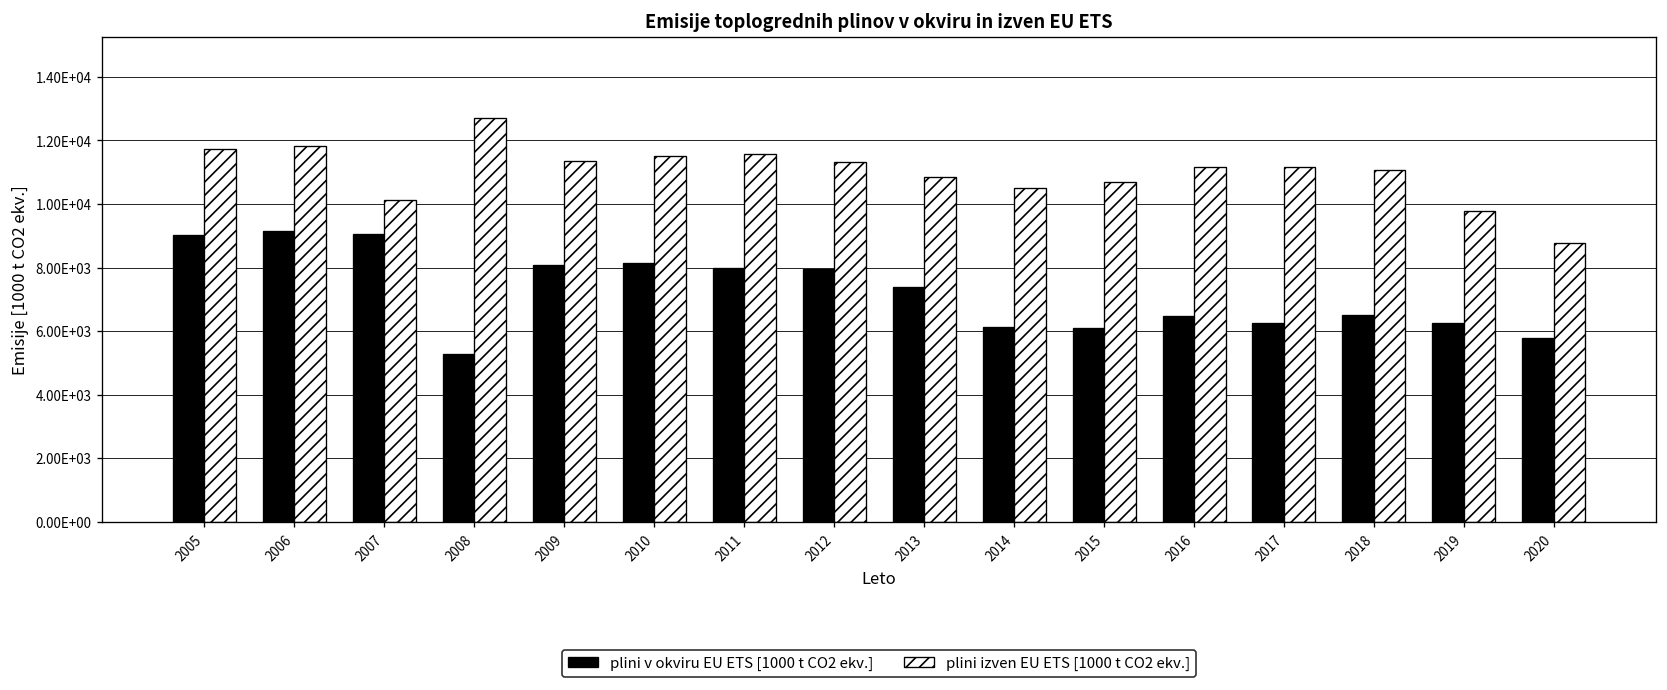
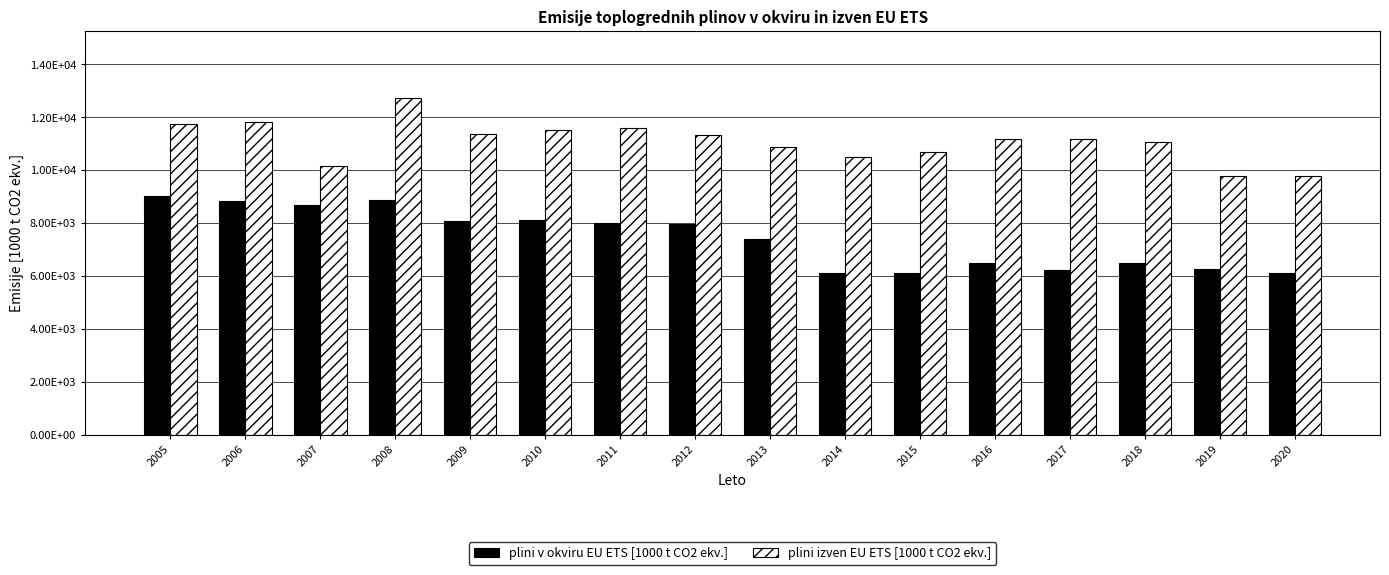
  {
    "plini v okviru EU ETS [1000 t CO2 ekv.]": {
      "2005": 9000,
-     "2006": 9200,
-     "2007": 9000,
-     "2008": 5300,
+     "2006": 8800,
+     "2007": 8700,
+     "2008": 8900,
      "2009": 8100,
      "2010": 8100,
      "2011": 8000,
      "2012": 8000,
      "2013": 7400,
      "2014": 6100,
      "2015": 6100,
      "2016": 6500,
      "2017": 6200,
      "2018": 6500,
      "2019": 6300,
-     "2020": 5800
+     "2020": 6100
    },
    "plini izven EU ETS [1000 t CO2 ekv.]": {
      "2005": 11700,
      "2006": 11800,
      "2007": 10100,
      "2008": 12700,
      "2009": 11300,
      "2010": 11500,
      "2011": 11600,
      "2012": 11300,
      "2013": 10900,
      "2014": 10500,
      "2015": 10700,
      "2016": 11200,
      "2017": 11200,
      "2018": 11100,
      "2019": 9800,
-     "2020": 8800
+     "2020": 9800
    }
  }
